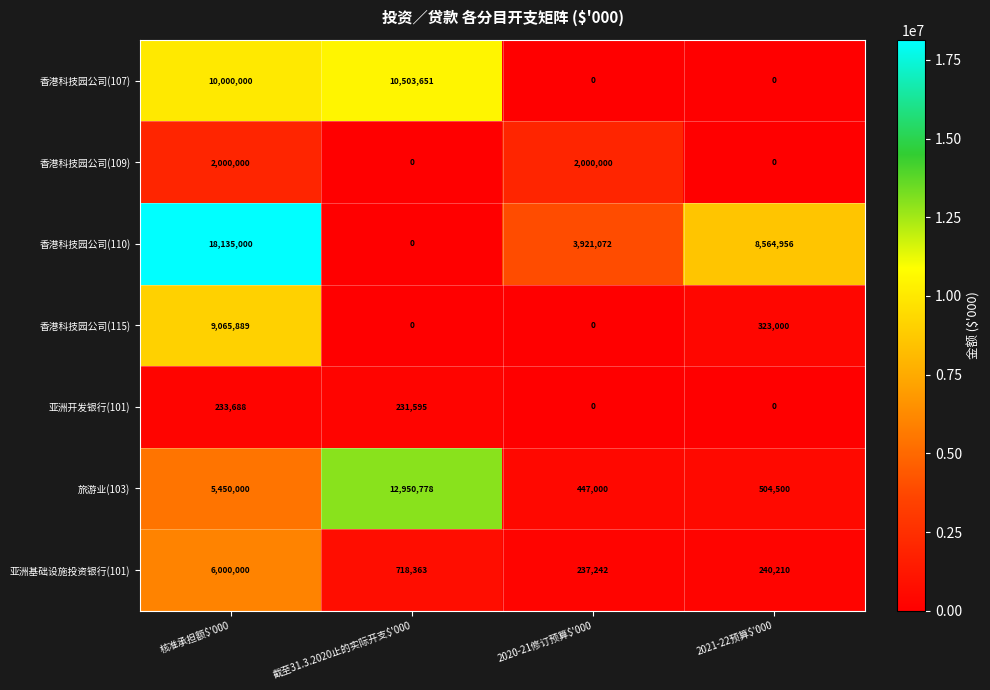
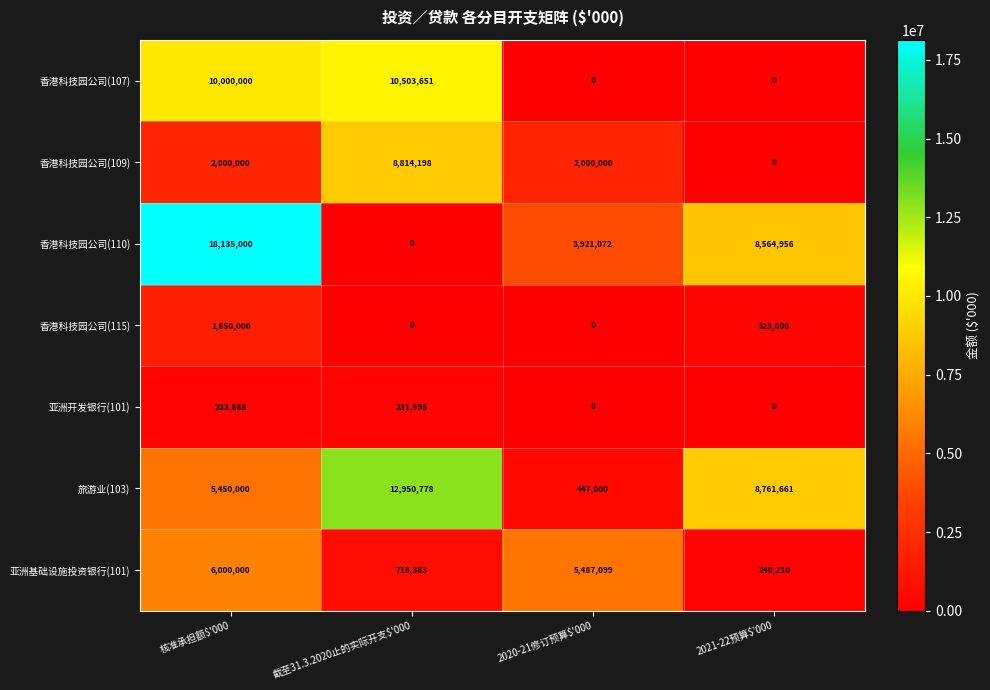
  {
    "香港科技园公司(107)": {
      "核准承担额$'000": "10,000,000",
      "截至31.3.2020止的实际开支$'000": "10,503,651",
      "2020-21修订预算$'000": "0",
      "2021-22预算$'000": "0"
    },
    "香港科技园公司(109)": {
      "核准承担额$'000": "2,000,000",
-     "截至31.3.2020止的实际开支$'000": "0",
+     "截至31.3.2020止的实际开支$'000": "8,814,198",
      "2020-21修订预算$'000": "2,000,000",
      "2021-22预算$'000": "0"
    },
    "香港科技园公司(110)": {
      "核准承担额$'000": "18,135,000",
      "截至31.3.2020止的实际开支$'000": "0",
      "2020-21修订预算$'000": "3,921,072",
      "2021-22预算$'000": "8,564,956"
    },
    "香港科技园公司(115)": {
-     "核准承担额$'000": "9,065,889",
+     "核准承担额$'000": "1,650,000",
      "截至31.3.2020止的实际开支$'000": "0",
      "2020-21修订预算$'000": "0",
      "2021-22预算$'000": "323,000"
    },
    "亚洲开发银行(101)": {
      "核准承担额$'000": "233,688",
      "截至31.3.2020止的实际开支$'000": "231,595",
      "2020-21修订预算$'000": "0",
      "2021-22预算$'000": "0"
    },
    "旅游业(103)": {
      "核准承担额$'000": "5,450,000",
      "截至31.3.2020止的实际开支$'000": "12,950,778",
      "2020-21修订预算$'000": "447,000",
-     "2021-22预算$'000": "504,500"
+     "2021-22预算$'000": "8,761,661"
    },
    "亚洲基础设施投资银行(101)": {
      "核准承担额$'000": "6,000,000",
      "截至31.3.2020止的实际开支$'000": "718,363",
-     "2020-21修订预算$'000": "237,242",
+     "2020-21修订预算$'000": "5,487,099",
      "2021-22预算$'000": "240,210"
    }
  }
